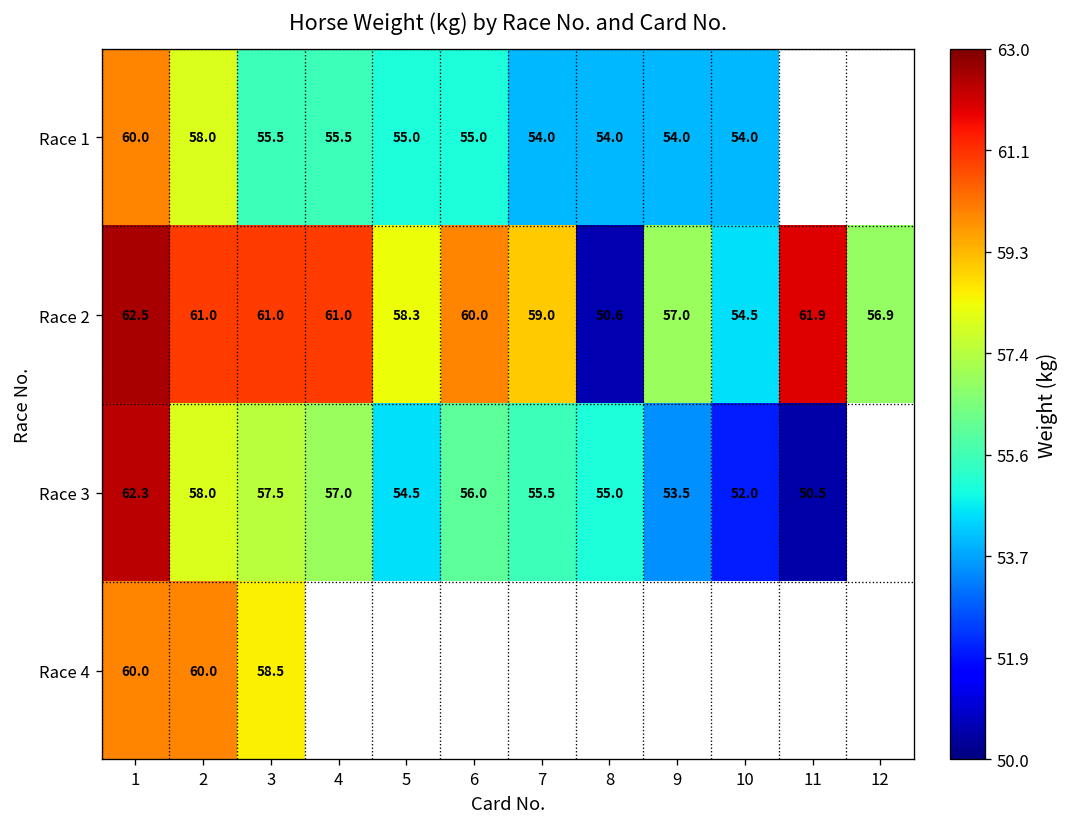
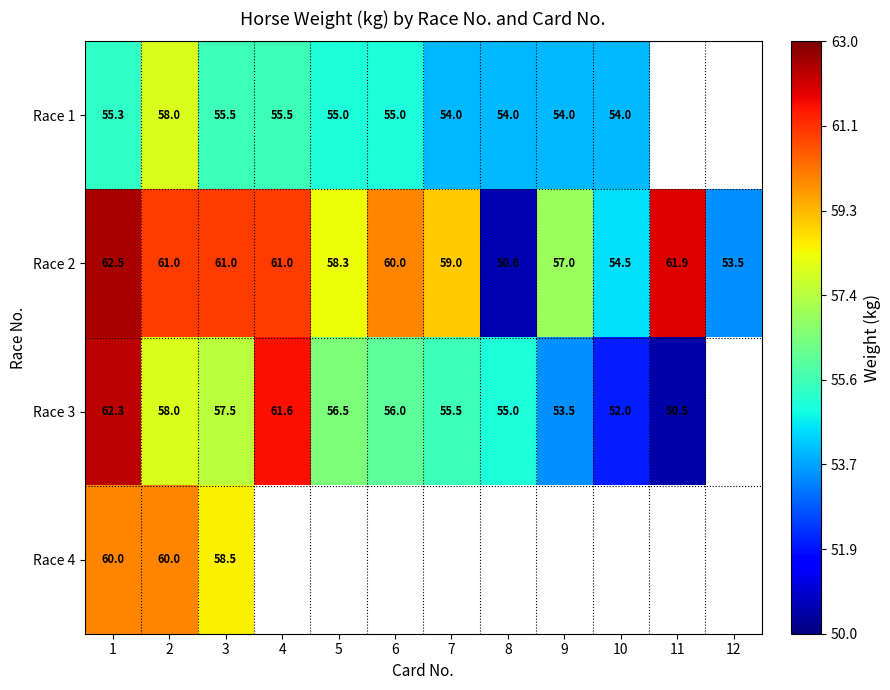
  {
    "Race 1": {
-     "1": 60.0,
+     "1": 55.3,
      "2": 58.0,
      "3": 55.5,
      "4": 55.5,
      "5": 55.0,
      "6": 55.0,
      "7": 54.0,
      "8": 54.0,
      "9": 54.0,
      "10": 54.0
    },
    "Race 2": {
      "1": 62.5,
      "2": 61.0,
      "3": 61.0,
      "4": 61.0,
      "5": 58.3,
      "6": 60.0,
      "7": 59.0,
      "8": 50.6,
      "9": 57.0,
      "10": 54.5,
      "11": 61.9,
-     "12": 56.9
+     "12": 53.5
    },
    "Race 3": {
      "1": 62.3,
      "2": 58.0,
      "3": 57.5,
-     "4": 57.0,
-     "5": 54.5,
+     "4": 61.6,
+     "5": 56.5,
      "6": 56.0,
      "7": 55.5,
      "8": 55.0,
      "9": 53.5,
      "10": 52.0,
      "11": 50.5
    },
    "Race 4": {
      "1": 60.0,
      "2": 60.0,
      "3": 58.5
    }
  }
